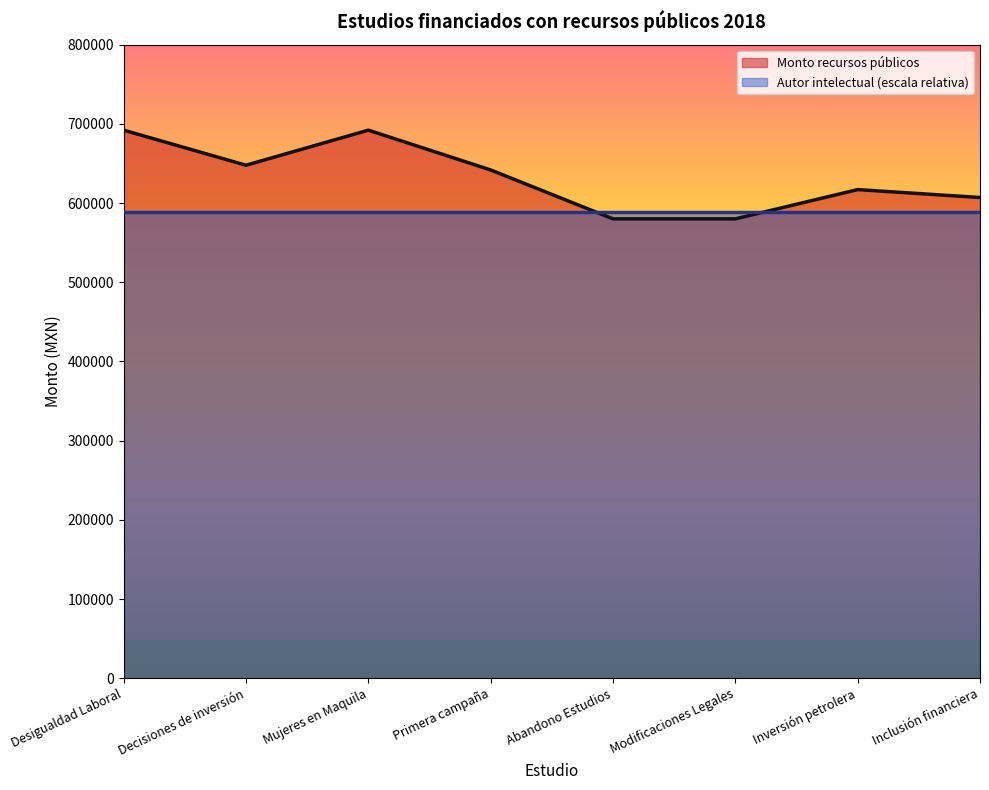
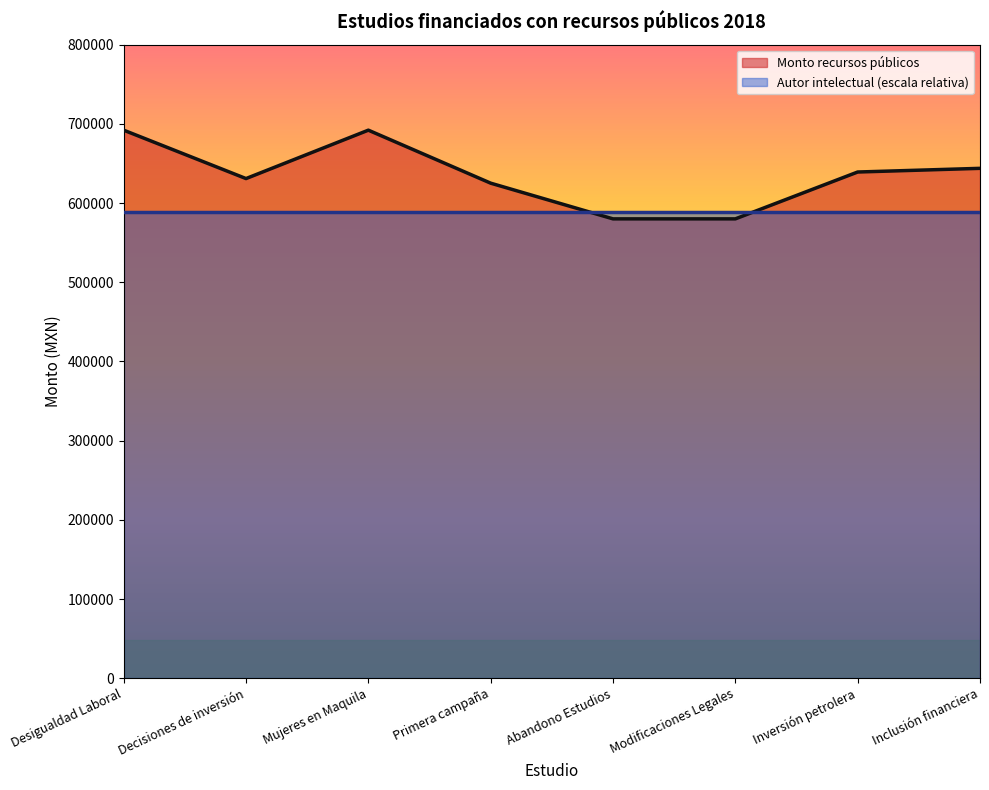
  {
    "Monto recursos públicos": {
      "Desigualdad Laboral": 690000,
-     "Decisiones de inversión": 650000,
+     "Decisiones de inversión": 630000,
      "Mujeres en Maquila": 690000,
-     "Primera campaña": 640000,
+     "Primera campaña": 630000,
      "Abandono Estudios": 580000,
      "Modificaciones Legales": 580000,
-     "Inversión petrolera": 620000,
-     "Inclusión financiera": 610000
+     "Inversión petrolera": 640000,
+     "Inclusión financiera": 640000
    },
    "Autor intelectual (escala relativa)": {
      "Desigualdad Laboral": 590000,
      "Decisiones de inversión": 590000,
      "Mujeres en Maquila": 590000,
      "Primera campaña": 590000,
      "Abandono Estudios": 590000,
      "Modificaciones Legales": 590000,
      "Inversión petrolera": 590000,
      "Inclusión financiera": 590000
    }
  }
